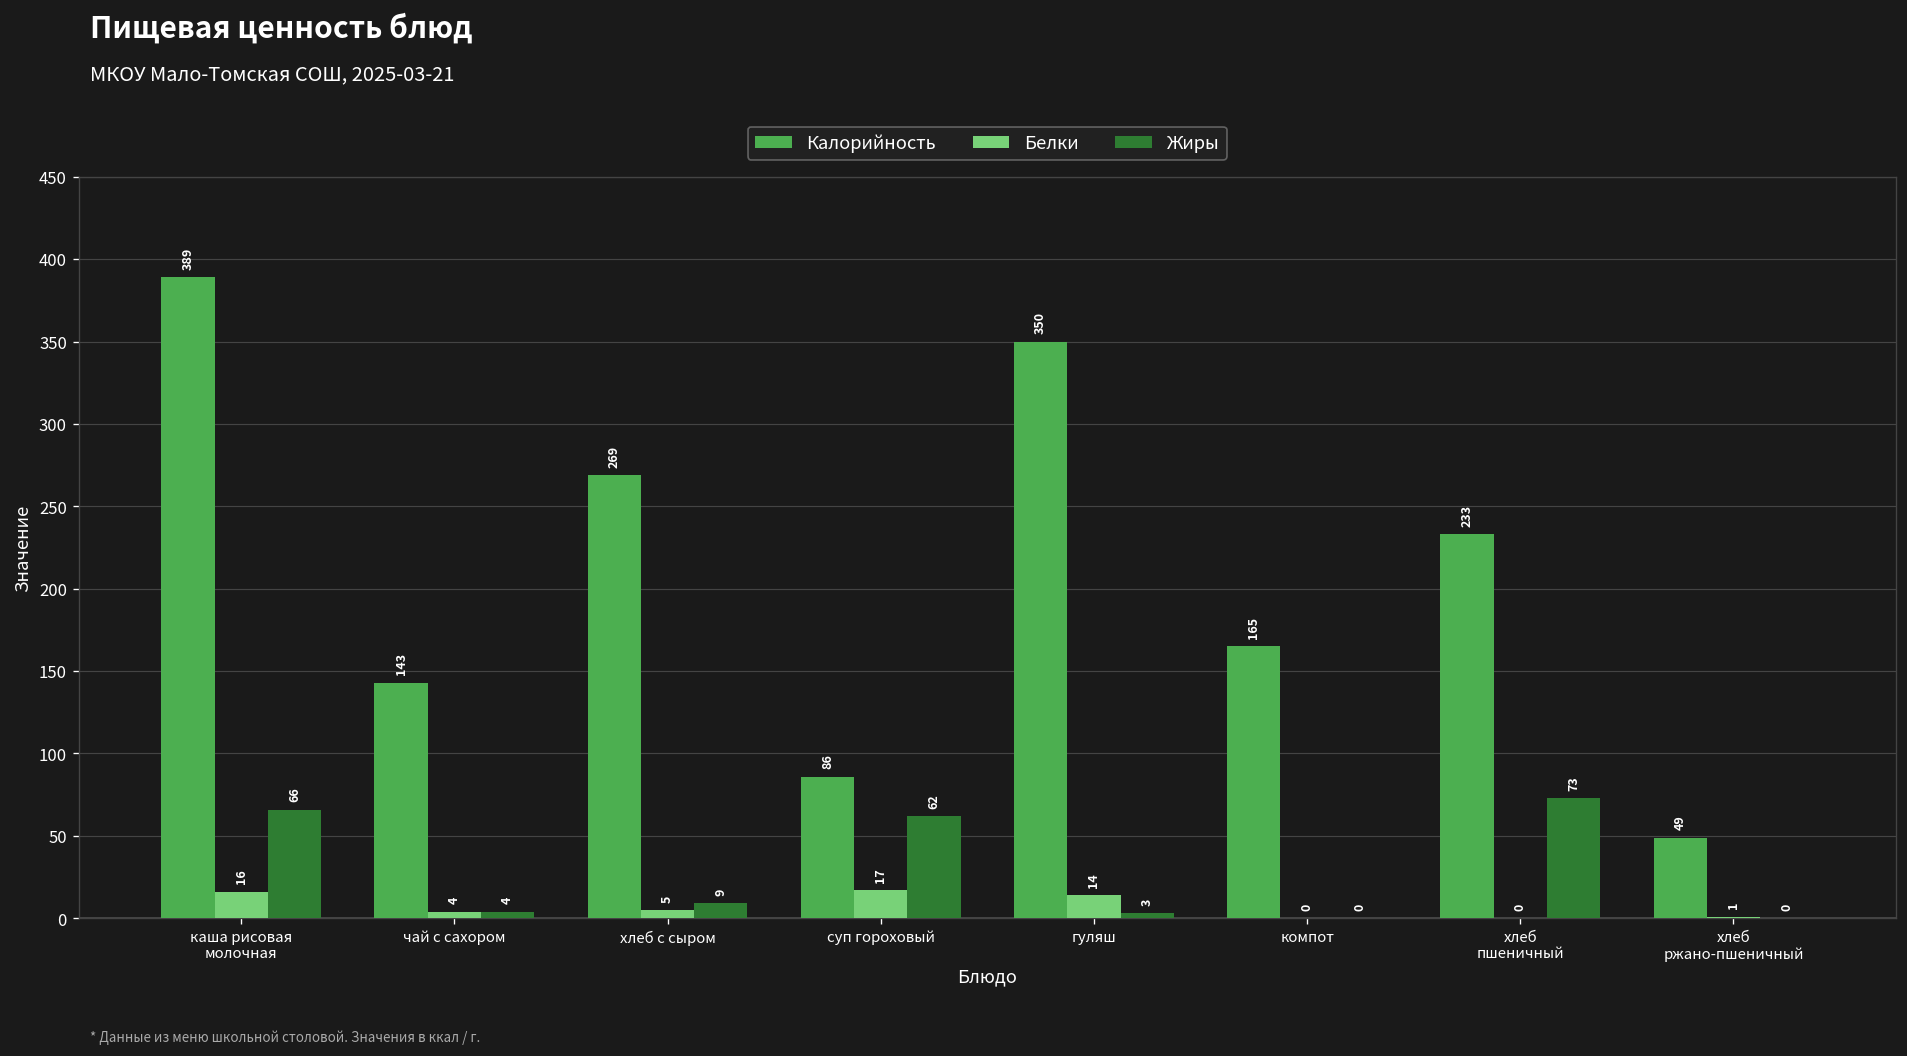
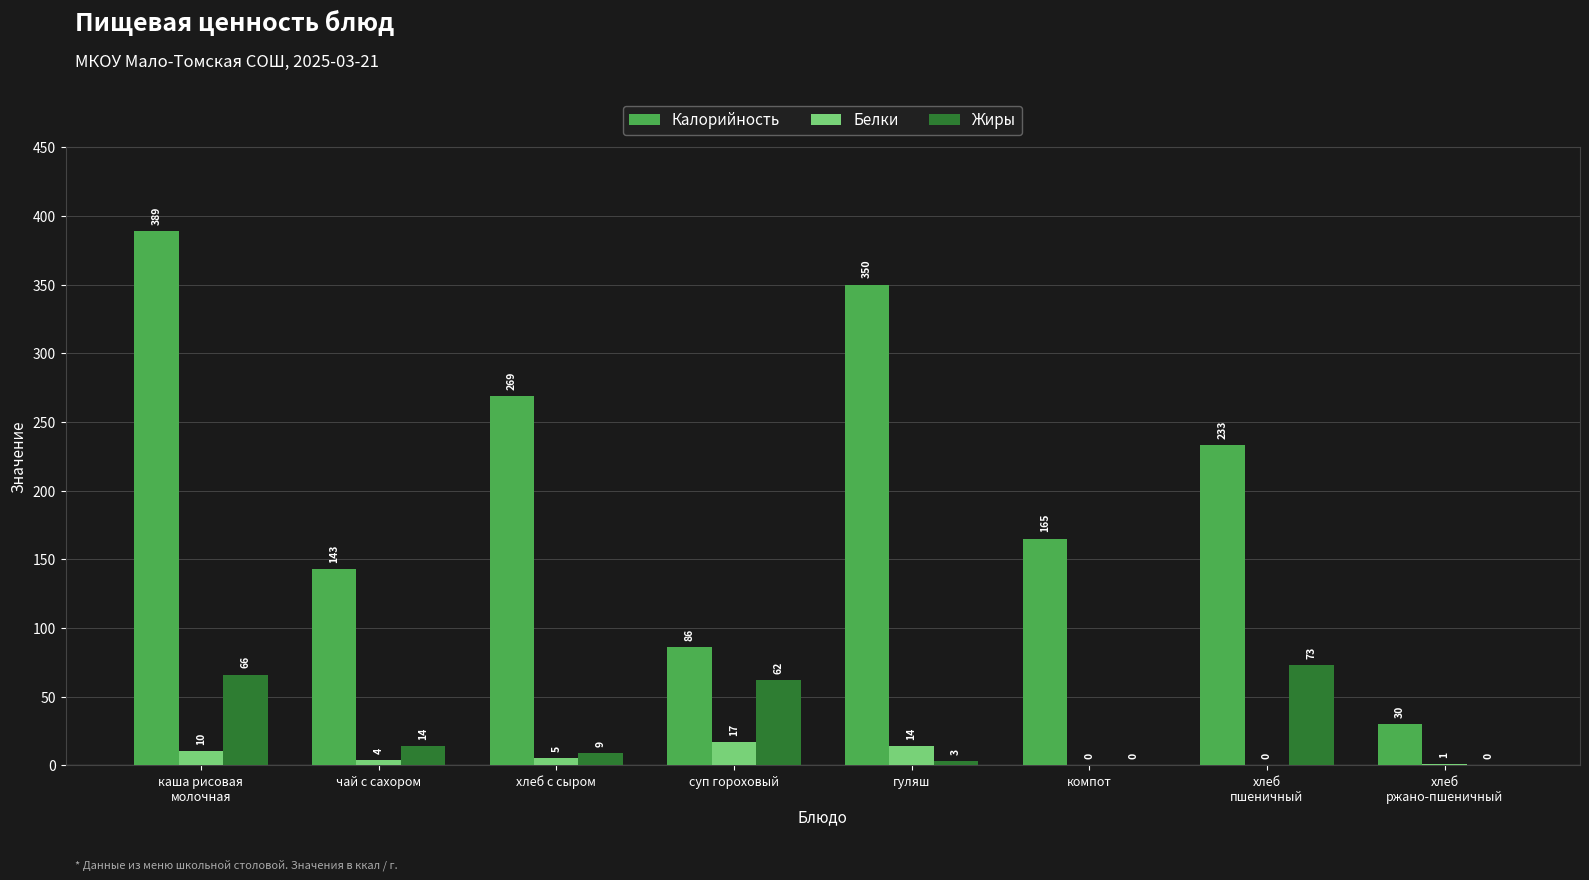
  {
    "Калорийность": {
      "каша рисовая молочная": 389,
      "чай с сахором": 143,
      "хлеб с сыром": 269,
      "суп гороховый": 86,
      "гуляш": 350,
      "компот": 165,
      "хлеб пшеничный": 233,
-     "хлеб ржано-пшеничный": 49
+     "хлеб ржано-пшеничный": 30
    },
    "Белки": {
-     "каша рисовая молочная": 16,
+     "каша рисовая молочная": 10,
      "чай с сахором": 4,
      "хлеб с сыром": 5,
      "суп гороховый": 17,
      "гуляш": 14,
      "компот": 0,
      "хлеб пшеничный": 0,
      "хлеб ржано-пшеничный": 1
    },
    "Жиры": {
      "каша рисовая молочная": 66,
-     "чай с сахором": 4,
+     "чай с сахором": 14,
      "хлеб с сыром": 9,
      "суп гороховый": 62,
      "гуляш": 3,
      "компот": 0,
      "хлеб пшеничный": 73,
      "хлеб ржано-пшеничный": 0
    }
  }
